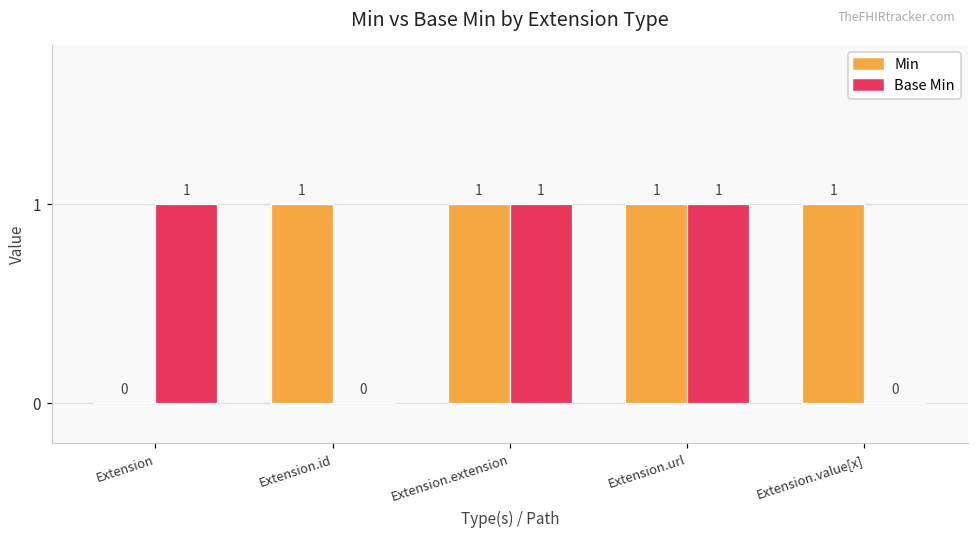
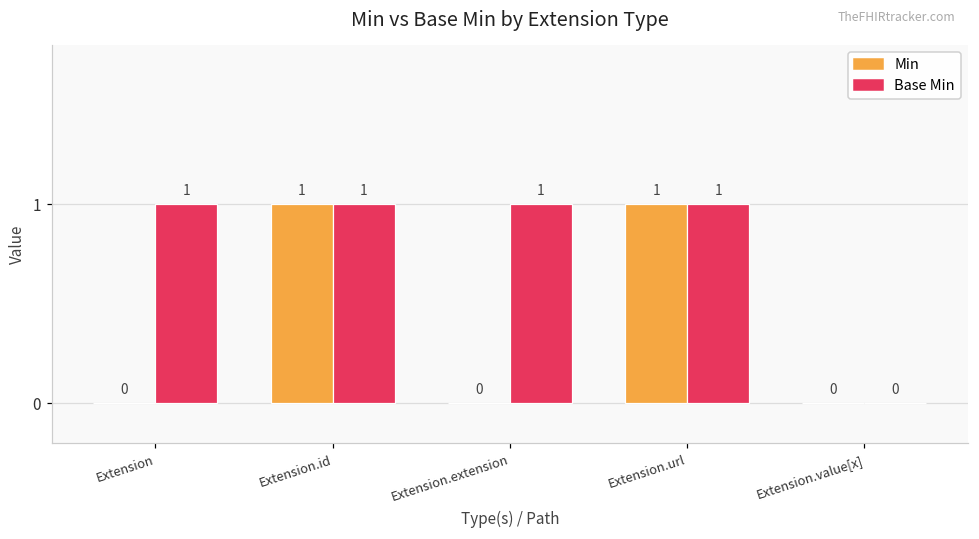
  {
    "Min": {
      "Extension": 0,
      "Extension.id": 1,
-     "Extension.extension": 1,
+     "Extension.extension": 0,
      "Extension.url": 1,
-     "Extension.value[x]": 1
+     "Extension.value[x]": 0
    },
    "Base Min": {
      "Extension": 1,
-     "Extension.id": 0,
+     "Extension.id": 1,
      "Extension.extension": 1,
      "Extension.url": 1,
      "Extension.value[x]": 0
    }
  }
